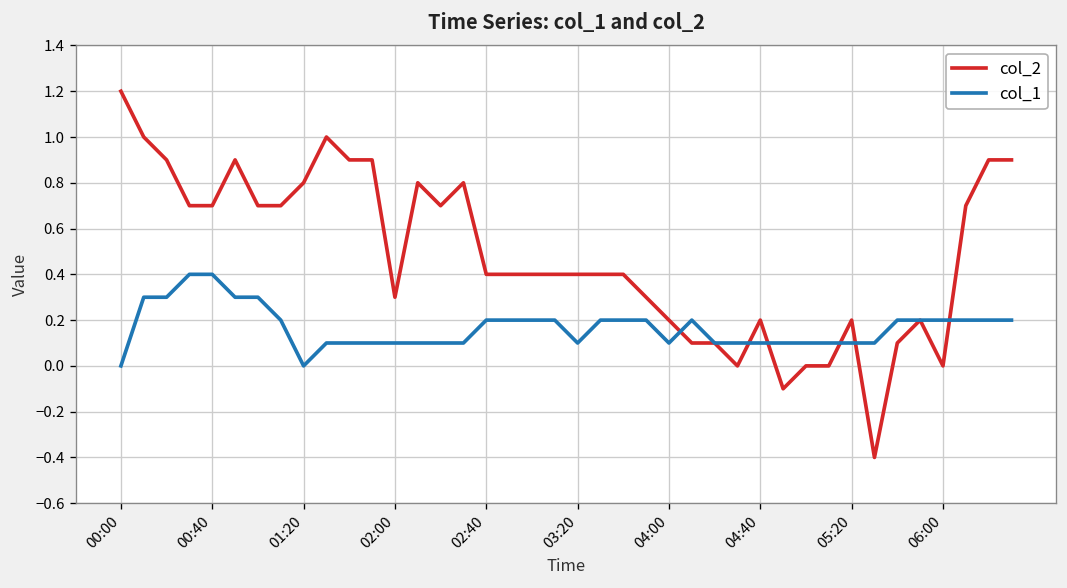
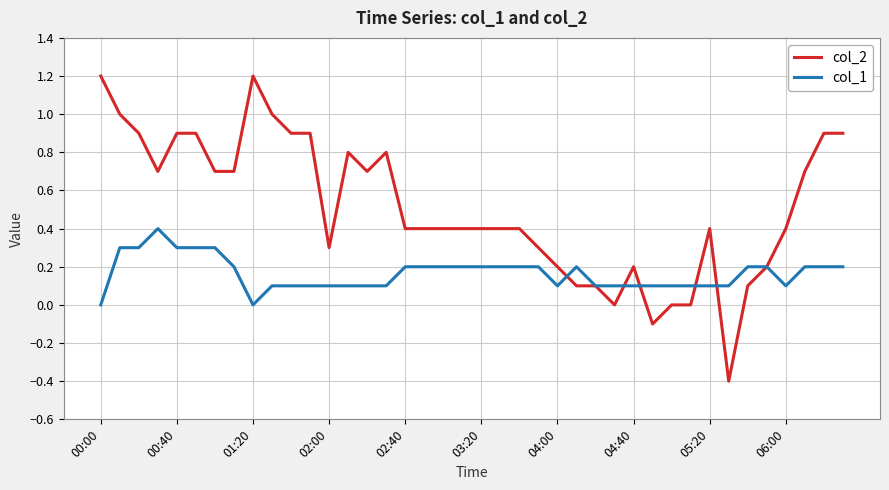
  {
    "col_2": {
      "00:00": 1.2,
-     "00:40": 0.7,
-     "01:20": 0.8,
+     "00:40": 0.9,
+     "01:20": 1.2,
      "02:00": 0.3,
      "02:40": 0.4,
      "03:20": 0.4,
      "04:00": 0.2,
      "04:40": 0.2,
-     "05:20": 0.2,
-     "06:00": 0.0
+     "05:20": 0.4,
+     "06:00": 0.4
    },
    "col_1": {
      "00:00": 0.0,
-     "00:40": 0.4,
+     "00:40": 0.3,
      "01:20": 0.0,
      "02:00": 0.1,
      "02:40": 0.2,
-     "03:20": 0.1,
+     "03:20": 0.2,
      "04:00": 0.1,
      "04:40": 0.1,
      "05:20": 0.1,
-     "06:00": 0.2
+     "06:00": 0.1
    }
  }
